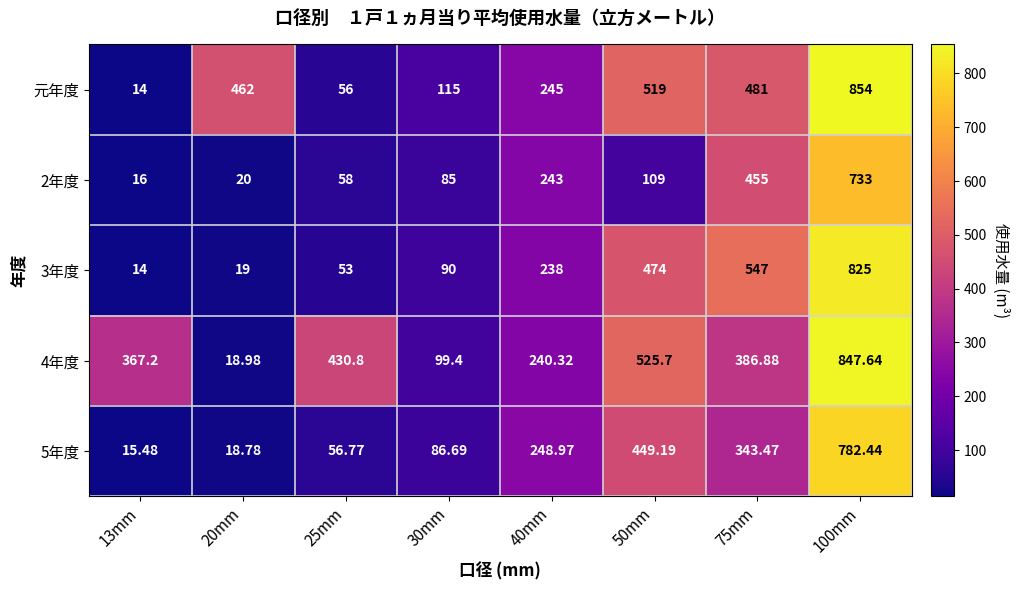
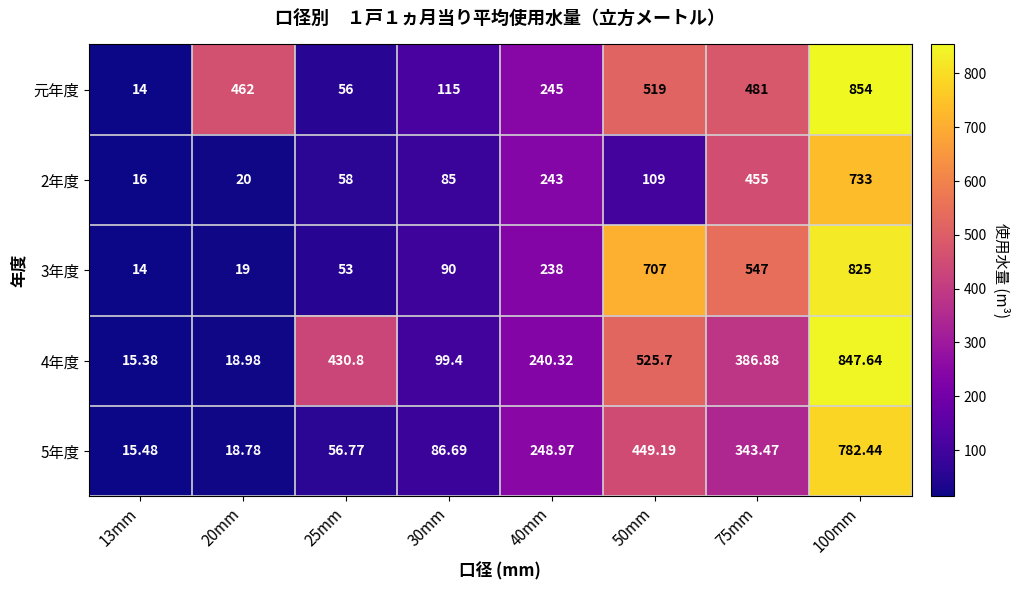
  {
    "元年度": {
      "13mm": 14,
      "20mm": 462,
      "25mm": 56,
      "30mm": 115,
      "40mm": 245,
      "50mm": 519,
      "75mm": 481,
      "100mm": 854
    },
    "2年度": {
      "13mm": 16,
      "20mm": 20,
      "25mm": 58,
      "30mm": 85,
      "40mm": 243,
      "50mm": 109,
      "75mm": 455,
      "100mm": 733
    },
    "3年度": {
      "13mm": 14,
      "20mm": 19,
      "25mm": 53,
      "30mm": 90,
      "40mm": 238,
-     "50mm": 474,
+     "50mm": 707,
      "75mm": 547,
      "100mm": 825
    },
    "4年度": {
-     "13mm": 367.2,
+     "13mm": 15.38,
      "20mm": 18.98,
      "25mm": 430.8,
      "30mm": 99.4,
      "40mm": 240.32,
      "50mm": 525.7,
      "75mm": 386.88,
      "100mm": 847.64
    },
    "5年度": {
      "13mm": 15.48,
      "20mm": 18.78,
      "25mm": 56.77,
      "30mm": 86.69,
      "40mm": 248.97,
      "50mm": 449.19,
      "75mm": 343.47,
      "100mm": 782.44
    }
  }
